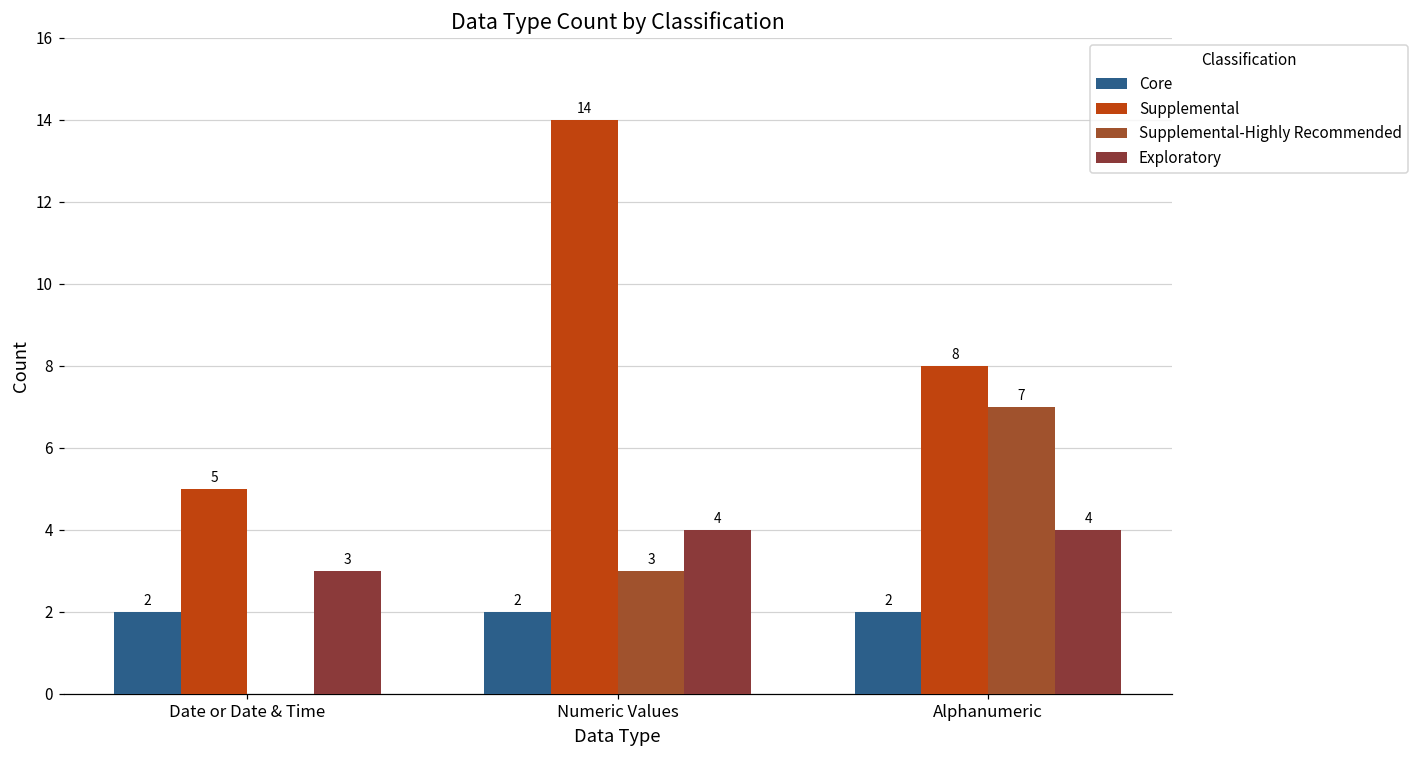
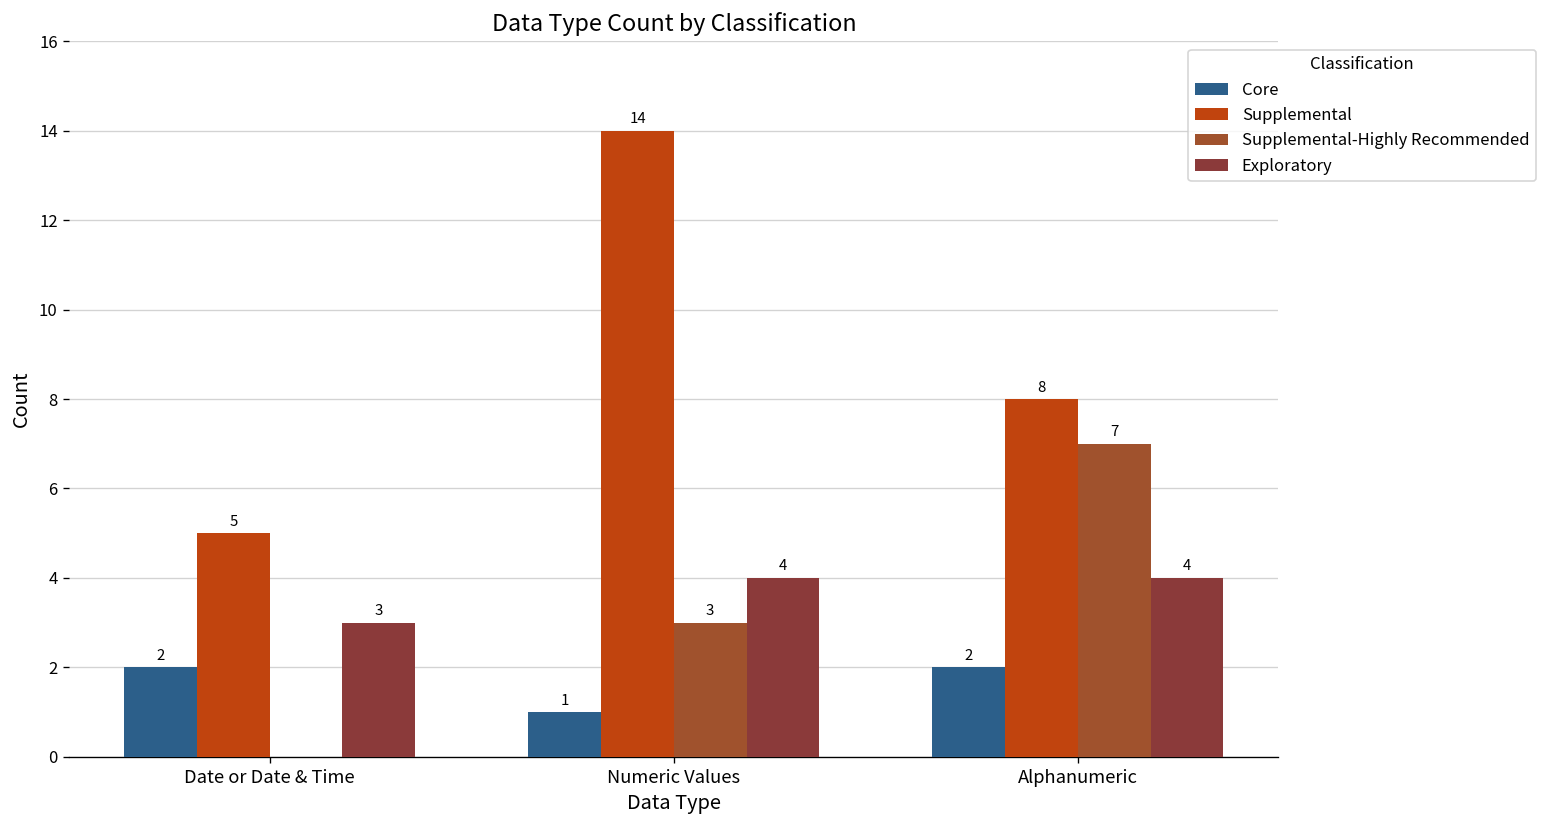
  {
    "Core": {
      "Date or Date & Time": 2,
-     "Numeric Values": 2,
+     "Numeric Values": 1,
      "Alphanumeric": 2
    }
  }
